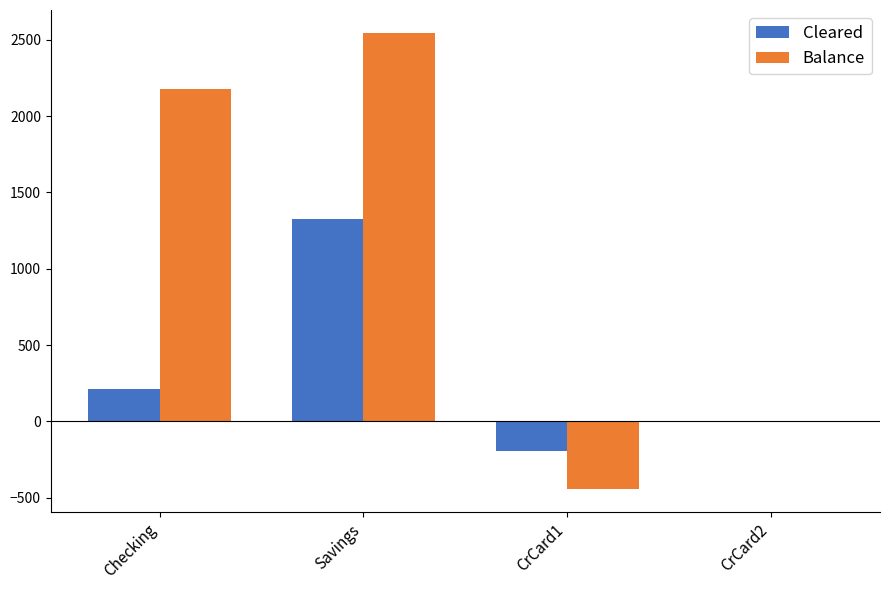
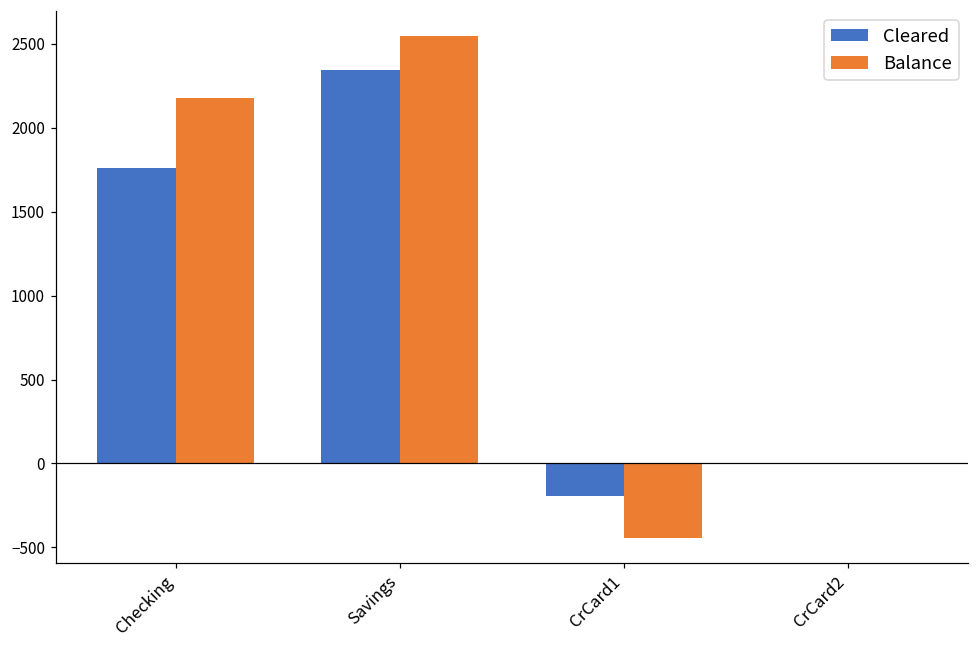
  {
    "Cleared": {
-     "Checking": 210,
-     "Savings": 1330,
+     "Checking": 1760,
+     "Savings": 2350,
      "CrCard1": -190,
      "CrCard2": 0
    },
    "Balance": {
      "Checking": 2180,
      "Savings": 2550,
      "CrCard1": -440,
      "CrCard2": 0
    }
  }
